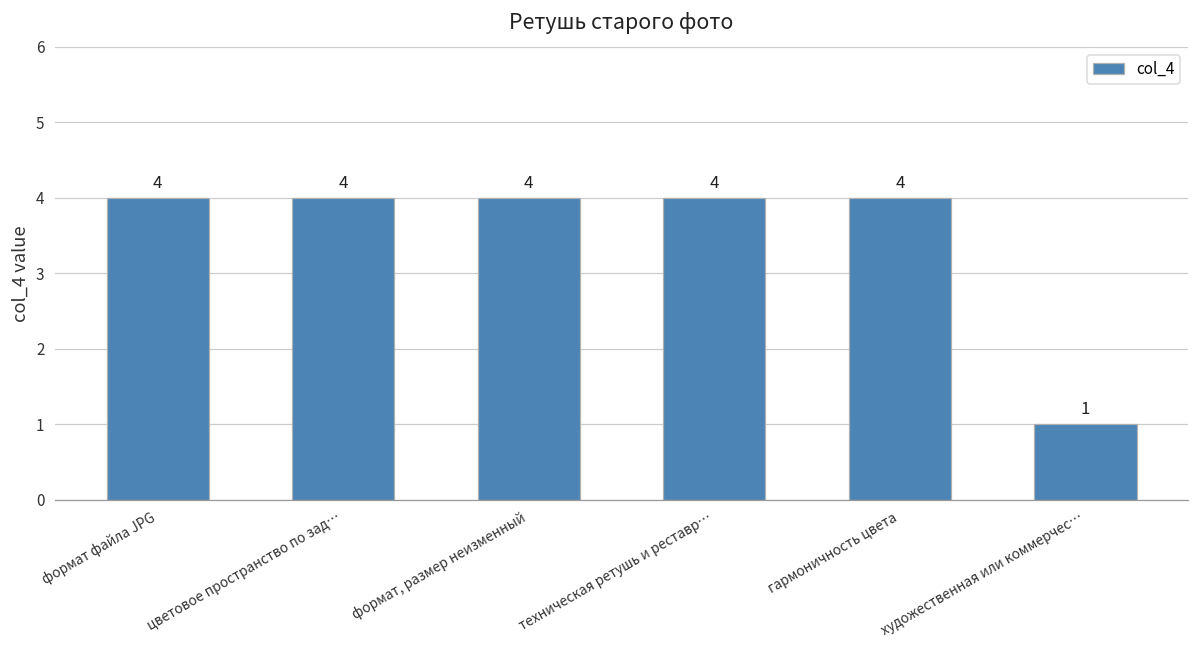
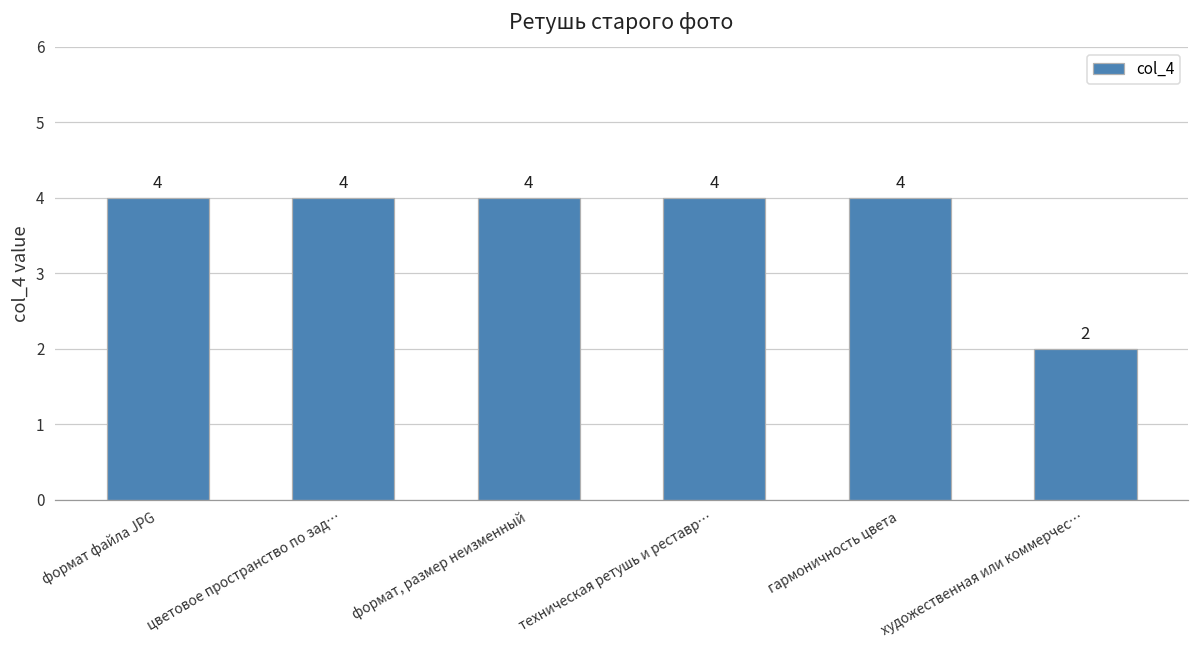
  {
    "формат файла JPG": 4,
    "цветовое пространство по зад…": 4,
    "формат, размер неизменный": 4,
    "техническая ретушь и реставр…": 4,
    "гармоничность цвета": 4,
-   "художественная или коммерчес…": 1
+   "художественная или коммерчес…": 2
  }
